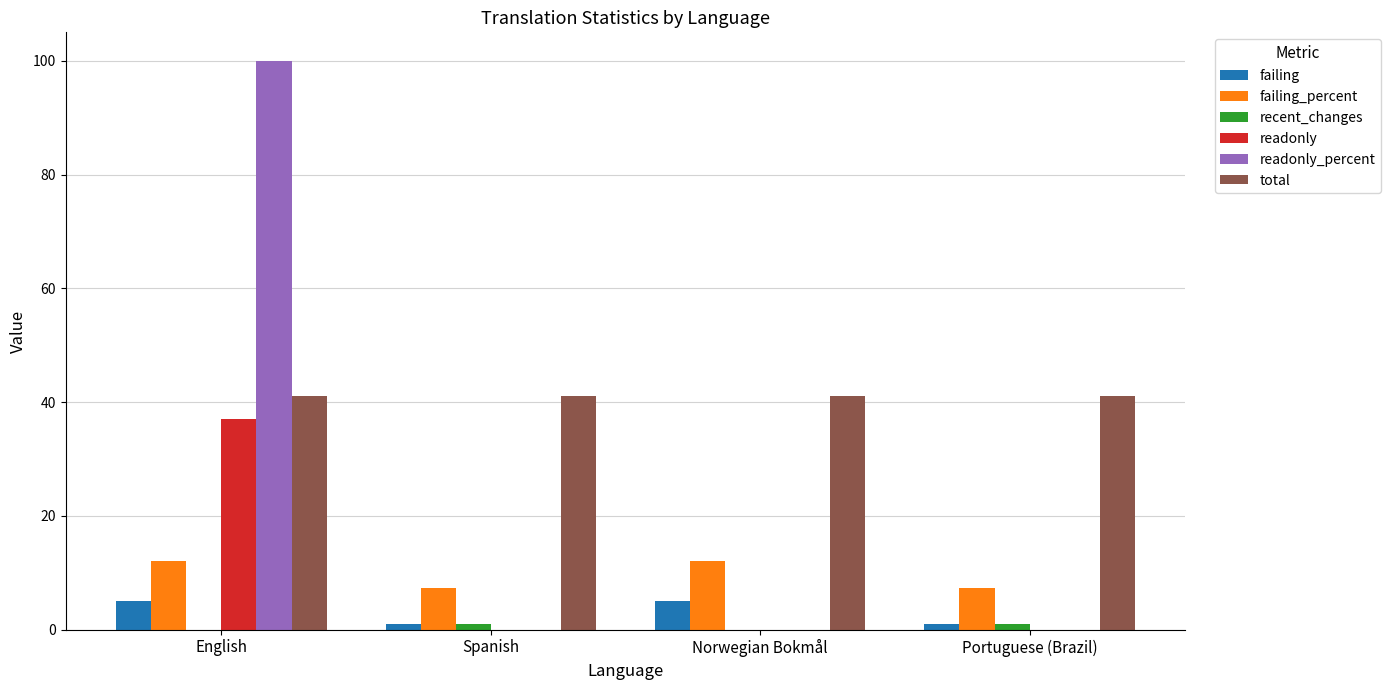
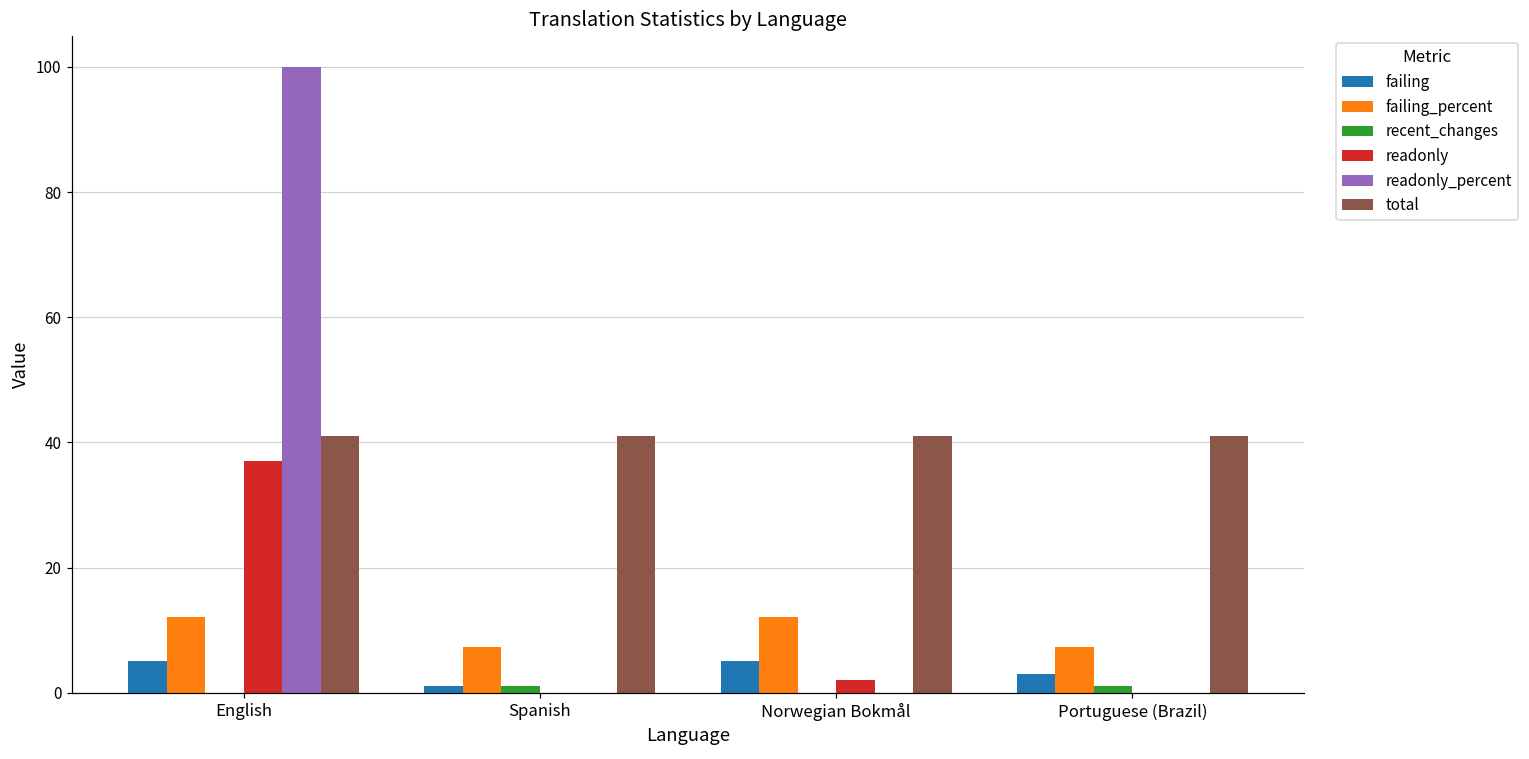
  {
    "failing": {
      "English": 5,
      "Spanish": 1,
      "Norwegian Bokmål": 5,
-     "Portuguese (Brazil)": 1
+     "Portuguese (Brazil)": 3
    },
    "failing_percent": {
      "English": 12,
      "Spanish": 7,
      "Norwegian Bokmål": 12,
      "Portuguese (Brazil)": 7
    },
    "recent_changes": {
      "English": 0,
      "Spanish": 1,
      "Norwegian Bokmål": 0,
      "Portuguese (Brazil)": 1
    },
    "readonly": {
      "English": 37,
      "Spanish": 0,
-     "Norwegian Bokmål": 0,
+     "Norwegian Bokmål": 2,
      "Portuguese (Brazil)": 0
    },
    "readonly_percent": {
      "English": 100,
      "Spanish": 0,
      "Norwegian Bokmål": 0,
      "Portuguese (Brazil)": 0
    },
    "total": {
      "English": 41,
      "Spanish": 41,
      "Norwegian Bokmål": 41,
      "Portuguese (Brazil)": 41
    }
  }
